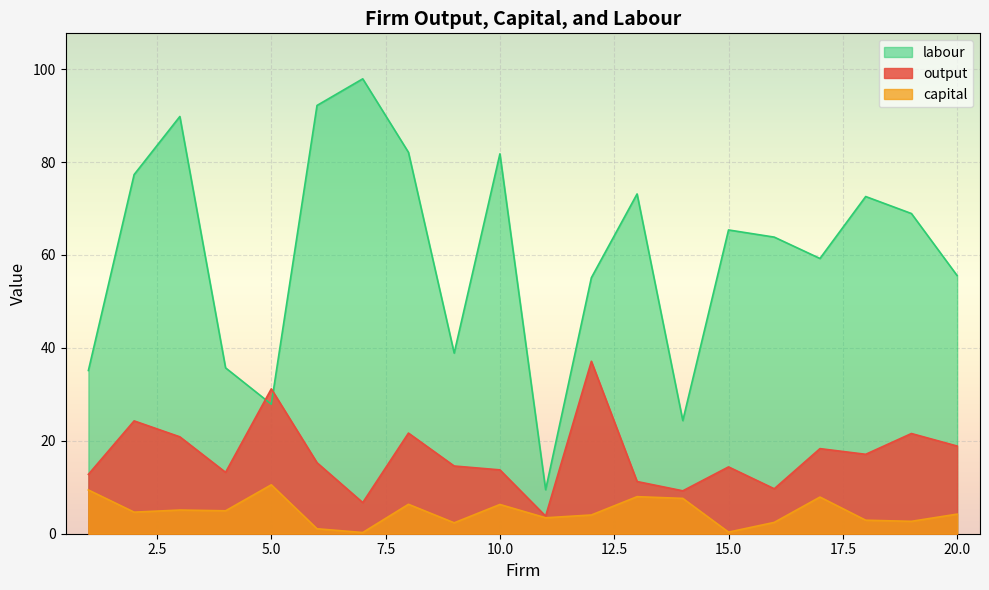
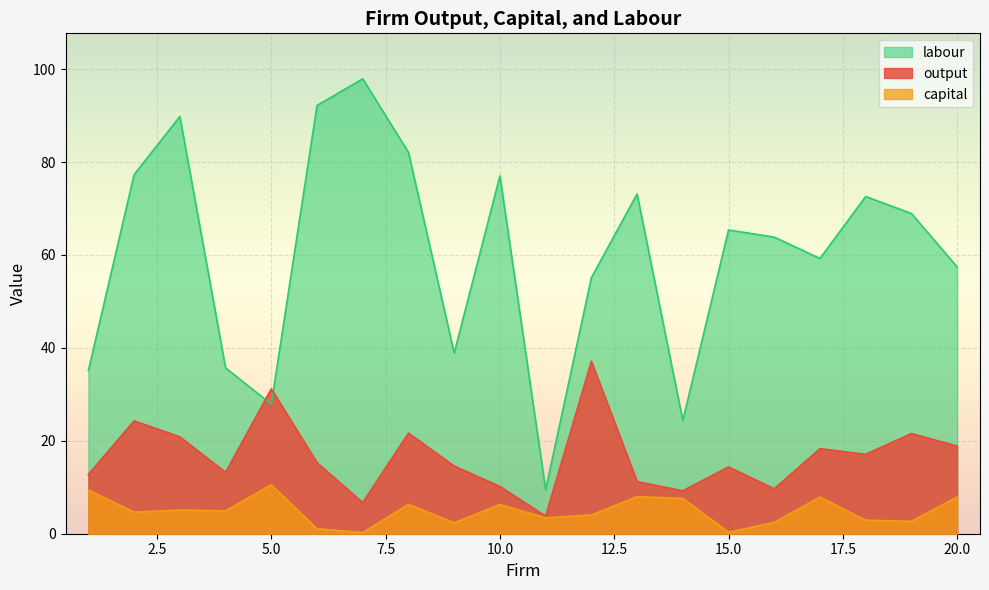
  {
    "labour": {
      "5.0": 28,
-     "10.0": 82,
+     "10.0": 77,
      "15.0": 65,
-     "20.0": 56
+     "20.0": 57
    },
    "output": {
      "5.0": 31,
-     "10.0": 14,
+     "10.0": 10,
      "15.0": 14,
      "20.0": 19
    },
    "capital": {
      "5.0": 11,
      "10.0": 6,
      "15.0": 0,
-     "20.0": 4
+     "20.0": 8
    }
  }
